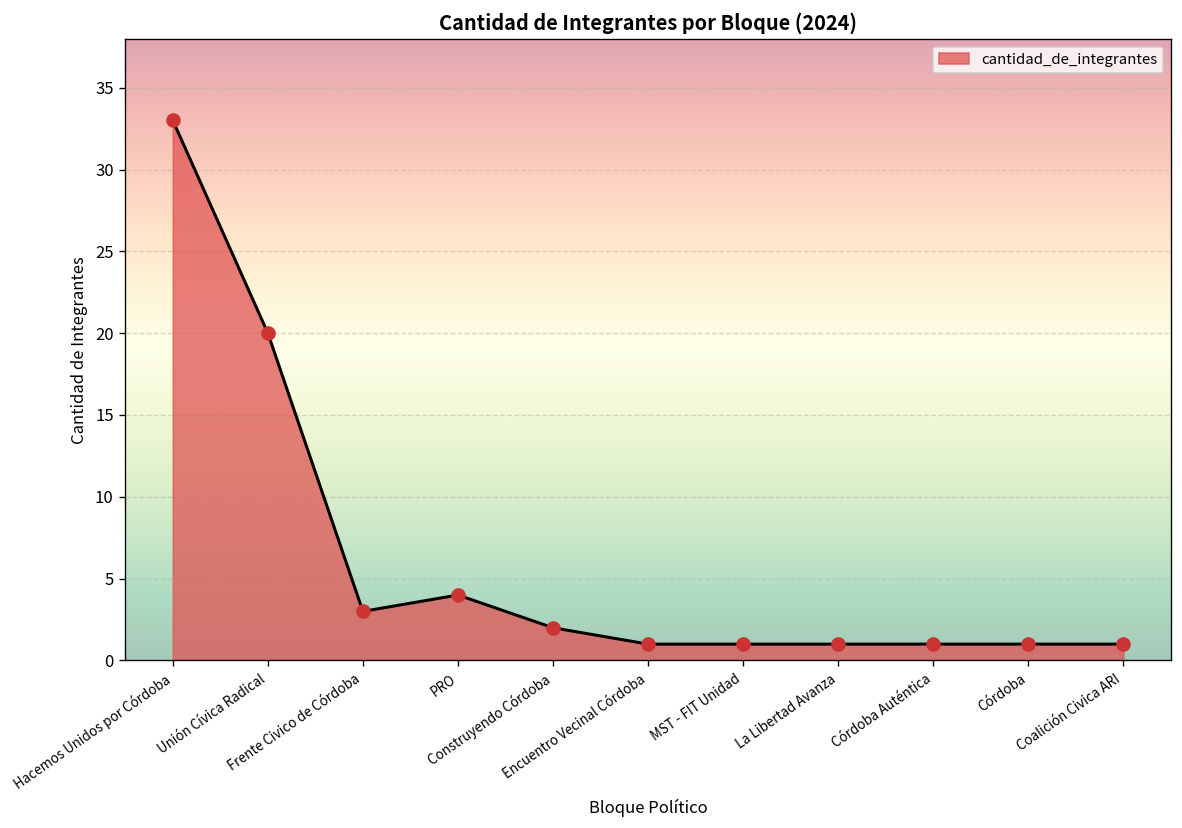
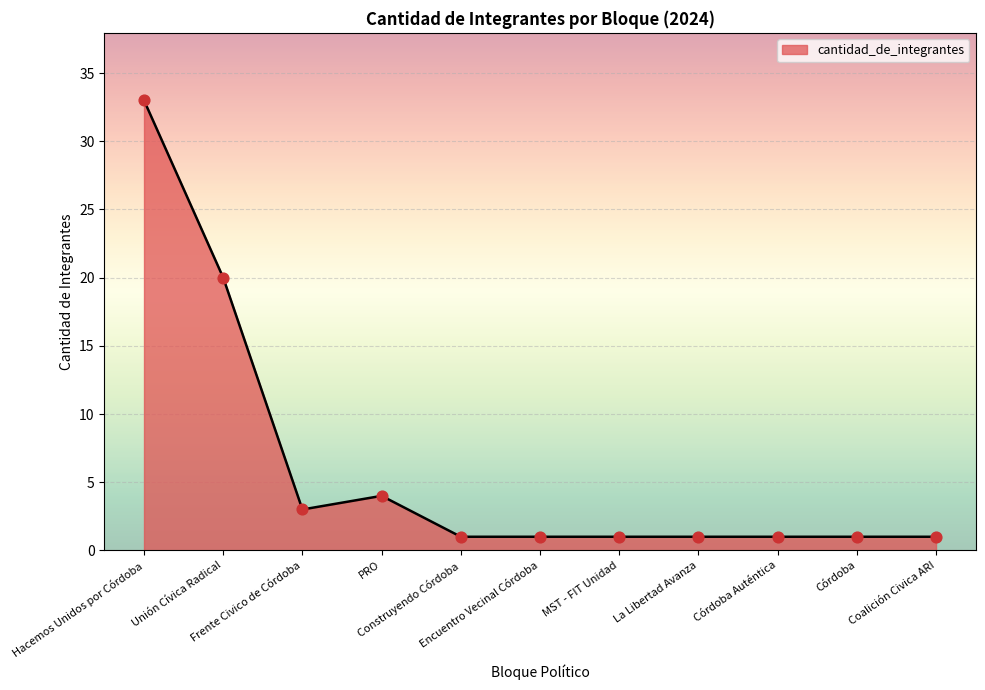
  {
    "Hacemos Unidos por Córdoba": 33,
    "Unión Cívica Radical": 20,
    "Frente Civico de Córdoba": 3,
    "PRO": 4,
-   "Construyendo Córdoba": 2,
+   "Construyendo Córdoba": 1,
    "Encuentro Vecinal Córdoba": 1,
    "MST - FIT Unidad": 1,
    "La Libertad Avanza": 1,
    "Córdoba Auténtica": 1,
    "Córdoba": 1,
    "Coalición Civica ARI": 1
  }
